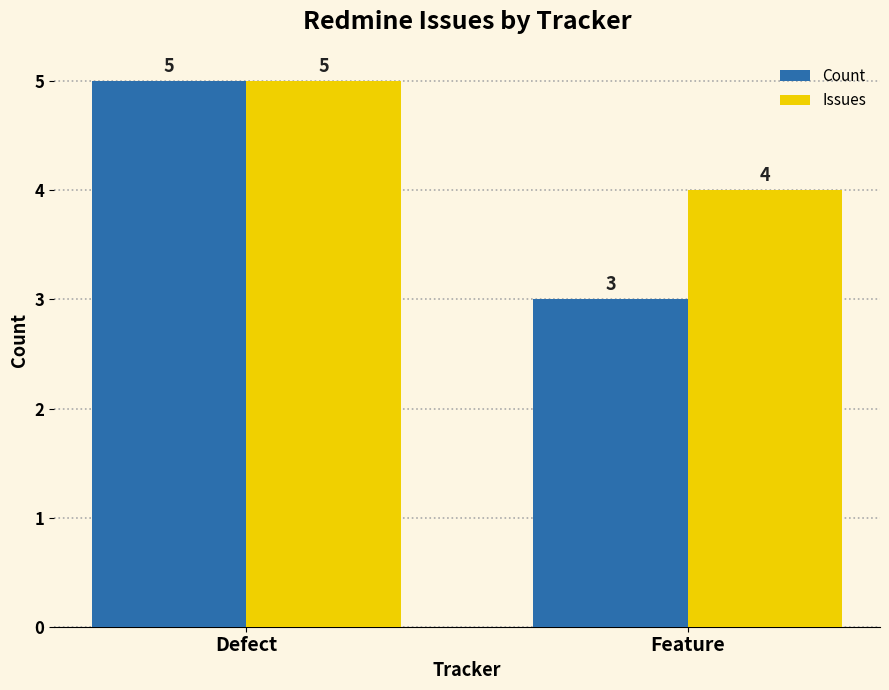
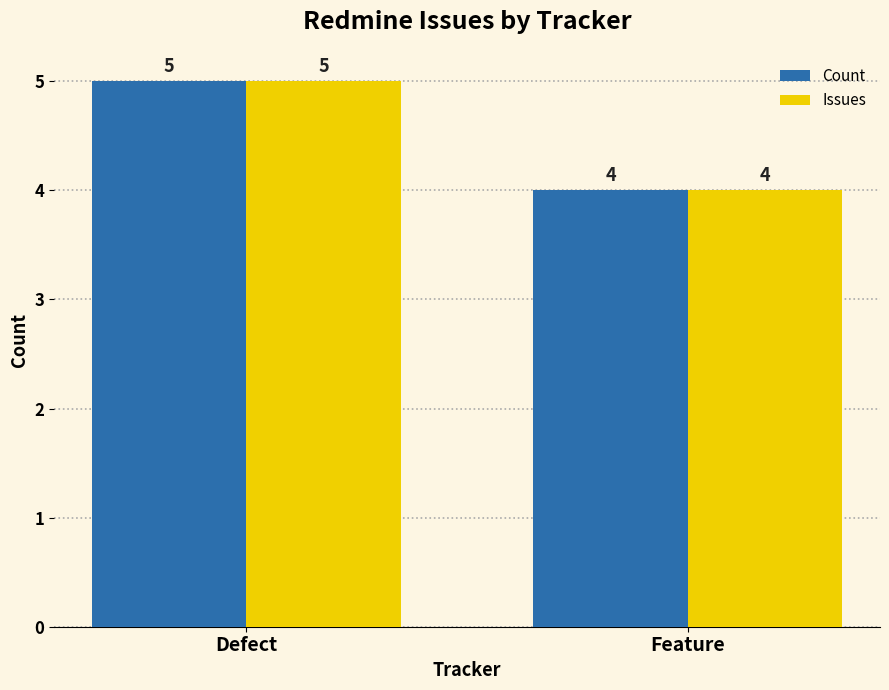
  {
    "Count": {
      "Defect": 5,
-     "Feature": 3
+     "Feature": 4
    },
    "Issues": {
      "Defect": 5,
      "Feature": 4
    }
  }
